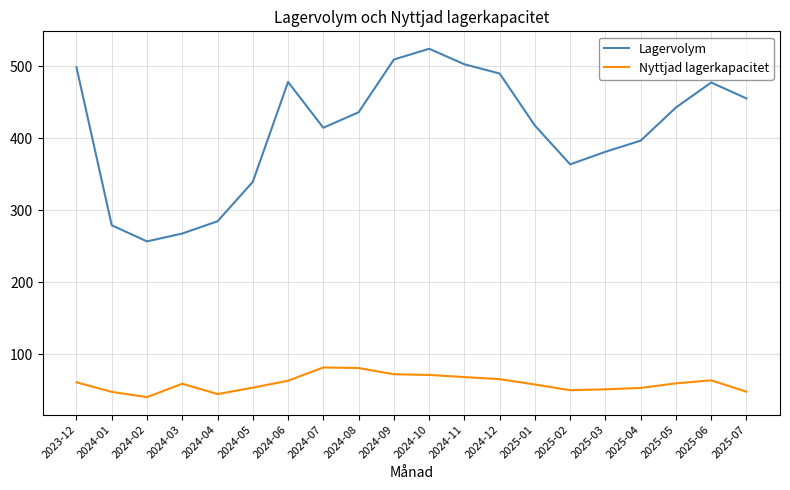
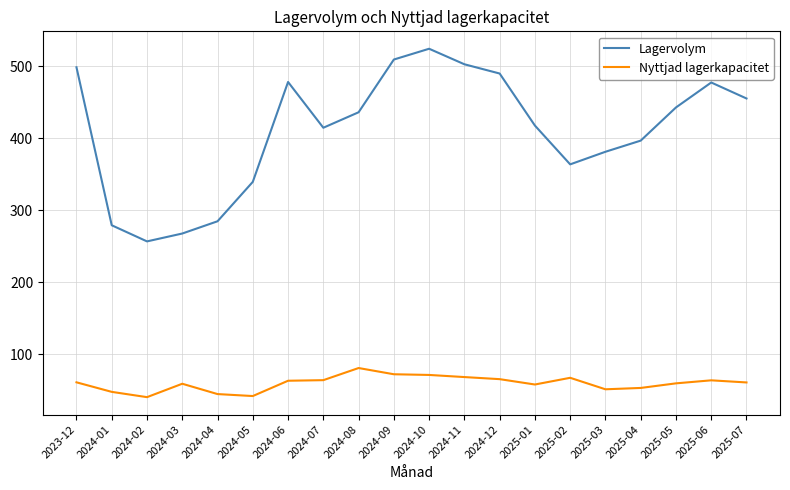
  {
    "Lagervolym": {
      "2023-12": 500,
      "2024-01": 280,
      "2024-02": 260,
      "2024-03": 270,
      "2024-04": 280,
      "2024-05": 340,
      "2024-06": 480,
      "2024-07": 410,
      "2024-08": 440,
      "2024-09": 510,
      "2024-10": 520,
      "2024-11": 500,
      "2024-12": 490,
      "2025-01": 420,
      "2025-02": 360,
      "2025-03": 380,
      "2025-04": 400,
      "2025-05": 440,
      "2025-06": 480,
      "2025-07": 460
    },
    "Nyttjad lagerkapacitet": {
      "2023-12": 60,
      "2024-01": 50,
      "2024-02": 40,
      "2024-03": 60,
      "2024-04": 50,
-     "2024-05": 50,
+     "2024-05": 40,
      "2024-06": 60,
-     "2024-07": 80,
+     "2024-07": 60,
      "2024-08": 80,
      "2024-09": 70,
      "2024-10": 70,
      "2024-11": 70,
      "2024-12": 70,
      "2025-01": 60,
-     "2025-02": 50,
+     "2025-02": 70,
      "2025-03": 50,
      "2025-04": 50,
      "2025-05": 60,
      "2025-06": 60,
-     "2025-07": 50
+     "2025-07": 60
    }
  }
